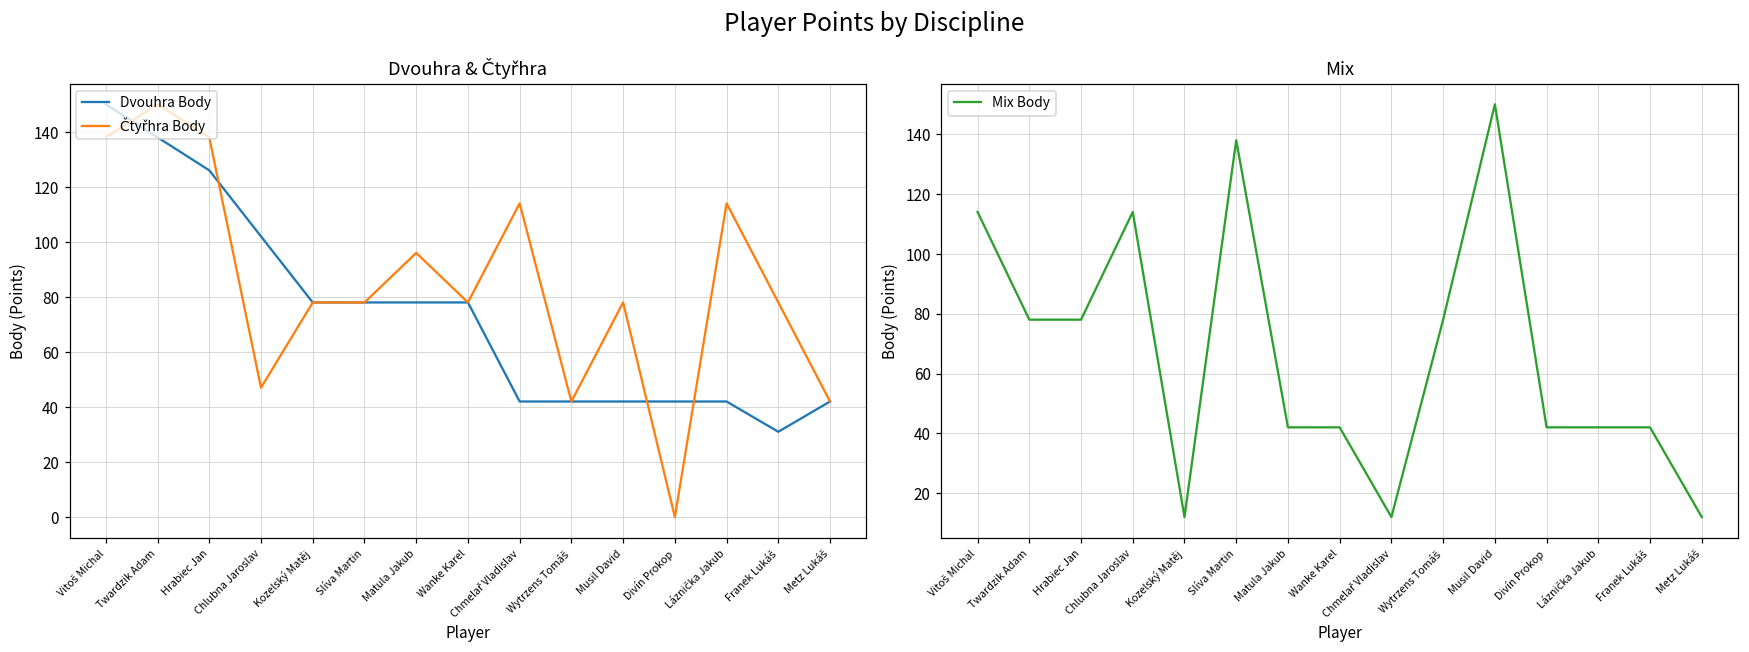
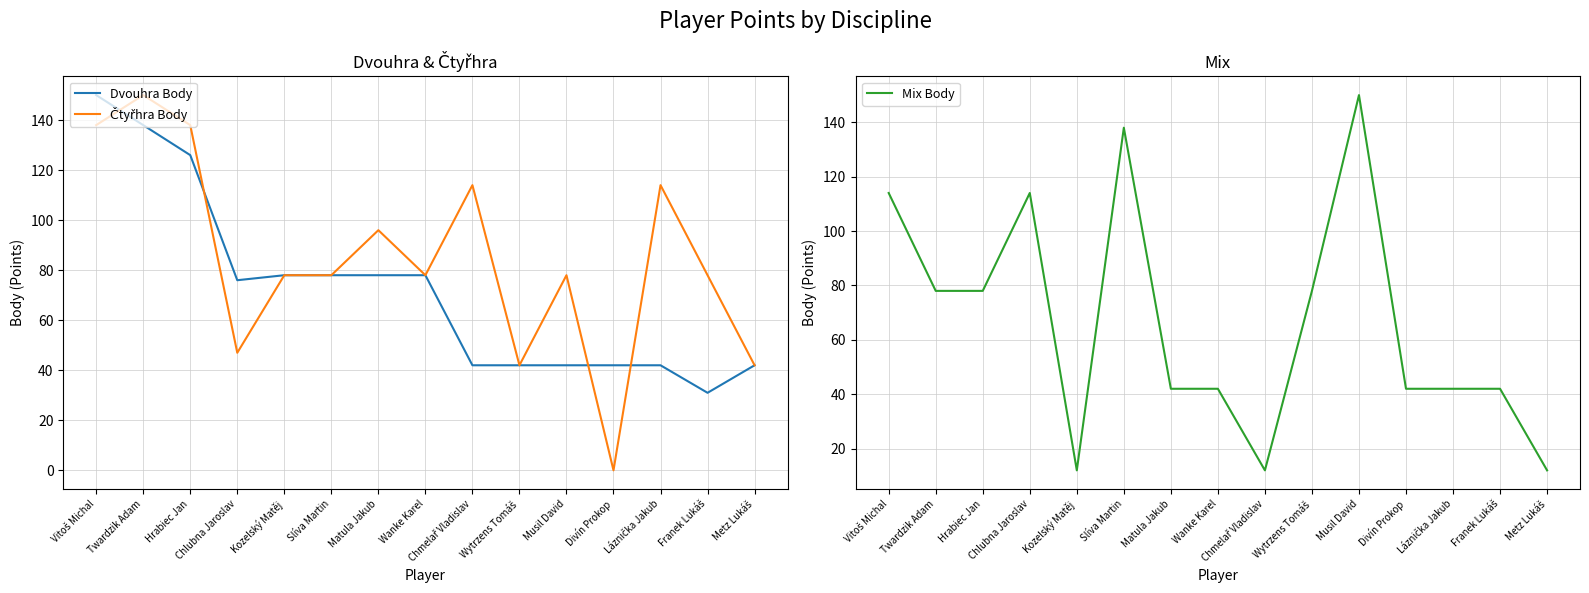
  {
    "Dvouhra & Čtyřhra": {
      "Dvouhra Body": {
        "Hrabiec Jan": 126,
-       "Chlubna Jaroslav": 102,
+       "Chlubna Jaroslav": 76,
        "Matula Jakub": 78,
        "Chmelař Vladislav": 42,
        "Musil David": 42,
        "Divín Prokop": 42,
        "Láznička Jakub": 42,
        "Franek Lukáš": 31
      },
      "Čtyřhra Body": {
        "Chlubna Jaroslav": 47,
        "Matula Jakub": 96,
        "Chmelař Vladislav": 114,
        "Musil David": 78,
        "Divín Prokop": 0,
        "Láznička Jakub": 114,
        "Franek Lukáš": 78
      }
    },
    "Mix": {
      "Vitoš Michal": 114,
      "Twardzik Adam": 78,
      "Hrabiec Jan": 78,
      "Chlubna Jaroslav": 114,
      "Kozelský Matěj": 12,
      "Slíva Martin": 138,
      "Matula Jakub": 42,
      "Wanke Karel": 42,
      "Chmelař Vladislav": 12,
      "Wytrzens Tomáš": 78,
      "Musil David": 150,
      "Divín Prokop": 42,
      "Láznička Jakub": 42,
      "Franek Lukáš": 42,
      "Metz Lukáš": 12
    }
  }
